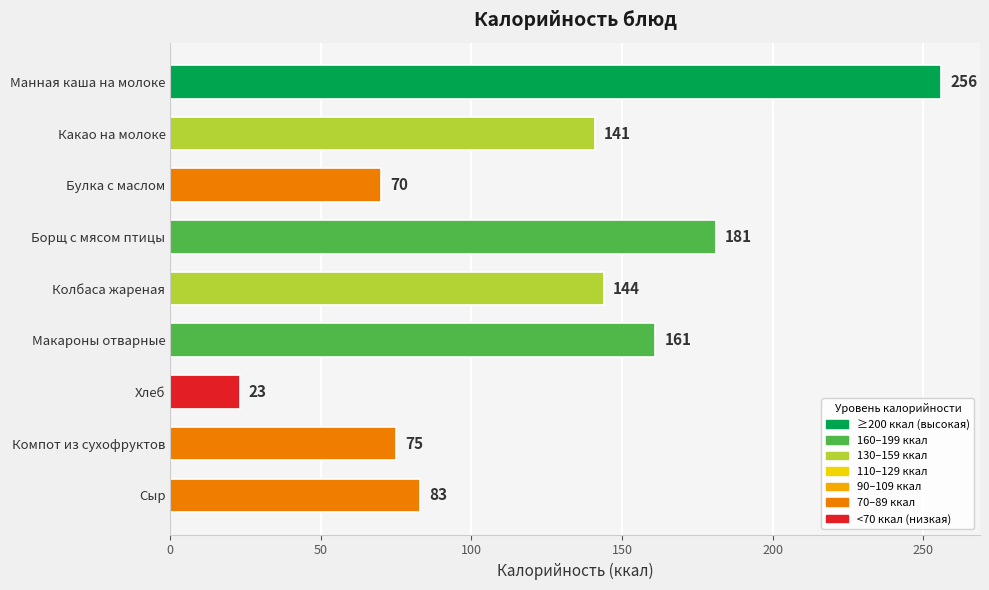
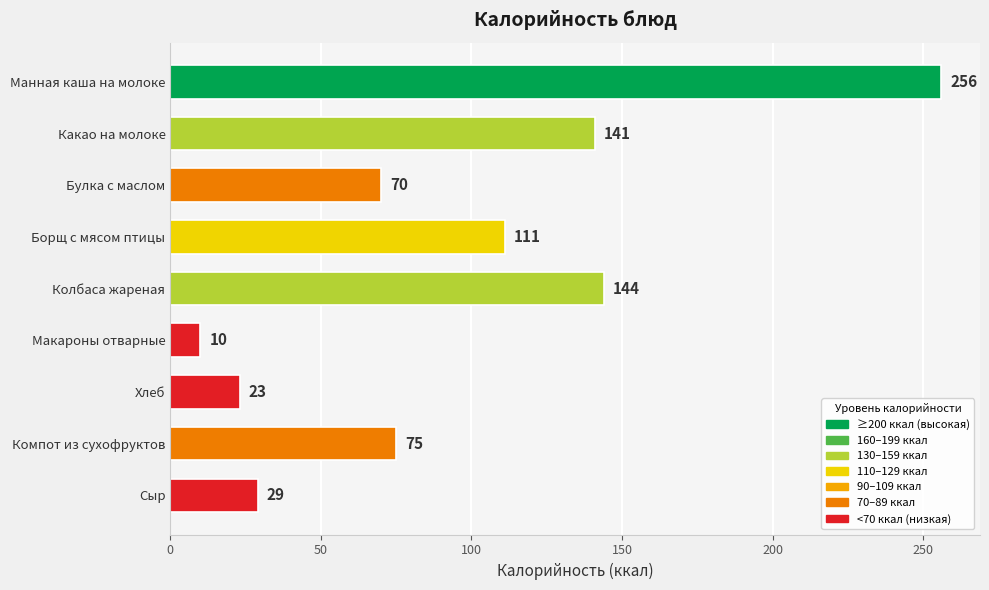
  {
    "Манная каша на молоке": 256,
    "Какао на молоке": 141,
    "Булка с маслом": 70,
-   "Борщ с мясом птицы": 181,
+   "Борщ с мясом птицы": 111,
    "Колбаса жареная": 144,
-   "Макароны отварные": 161,
+   "Макароны отварные": 10,
    "Хлеб": 23,
    "Компот из сухофруктов": 75,
-   "Сыр": 83
+   "Сыр": 29
  }
